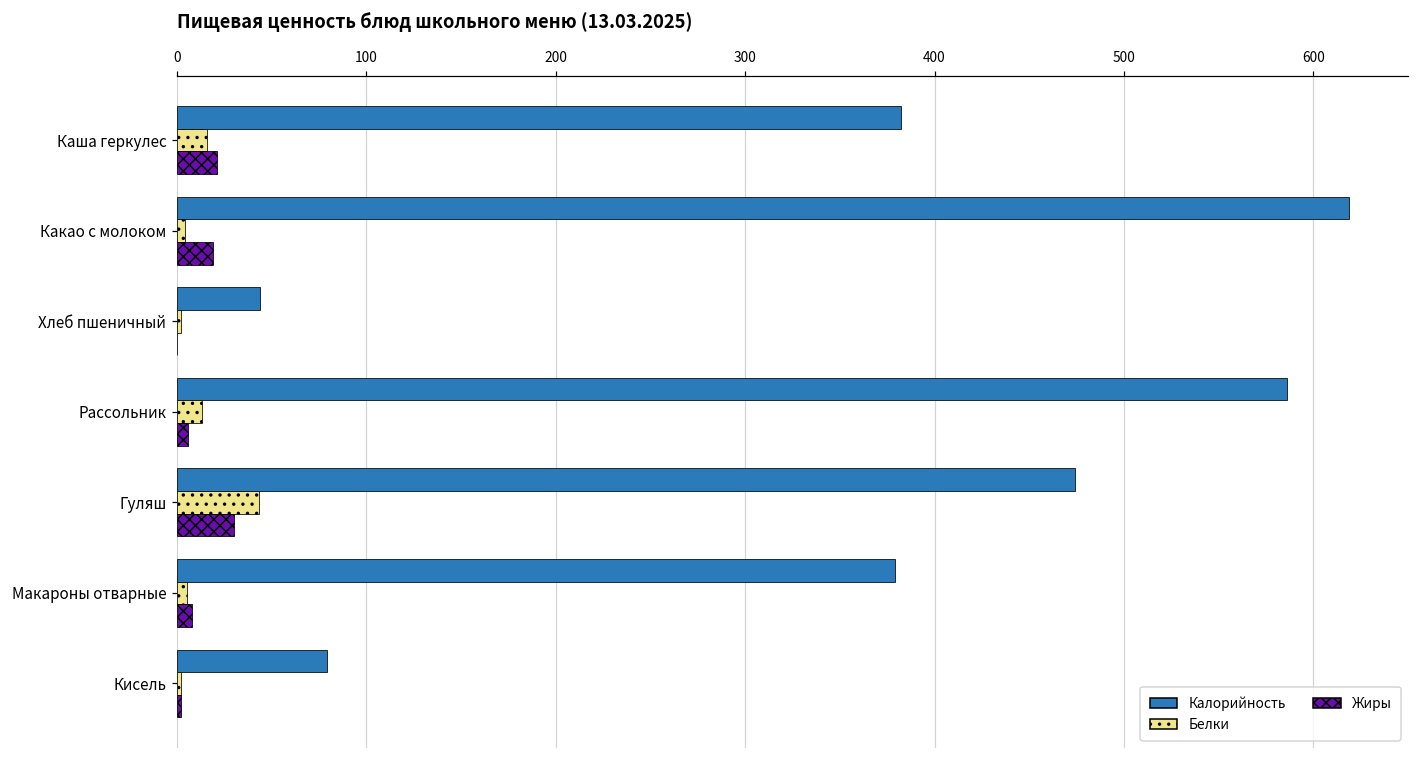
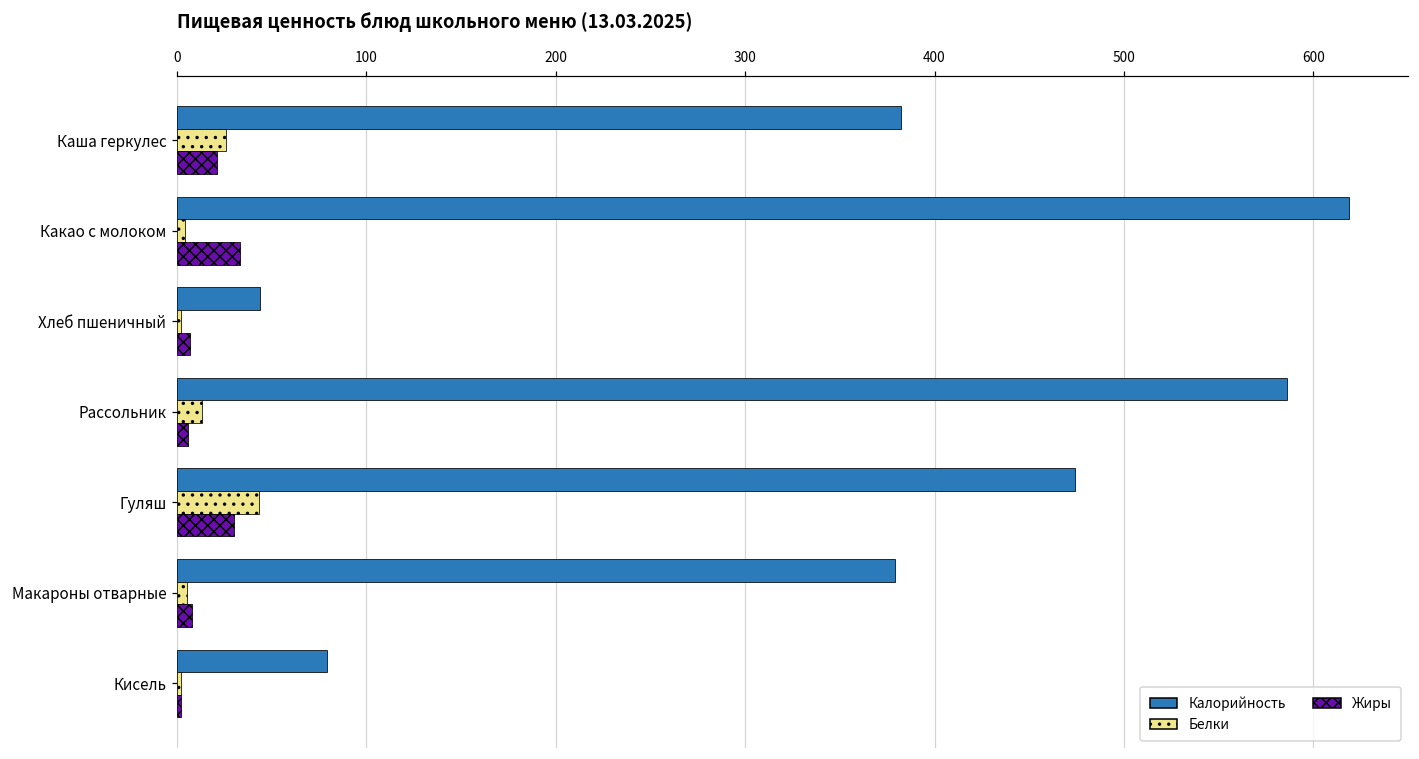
  {
    "Калорийность": {
      "Каша геркулес": 382,
      "Какао с молоком": 619,
      "Хлеб пшеничный": 44,
      "Рассольник": 586,
      "Гуляш": 474,
      "Макароны отварные": 379,
      "Кисель": 79
    },
    "Белки": {
-     "Каша геркулес": 16,
+     "Каша геркулес": 26,
      "Какао с молоком": 4,
      "Хлеб пшеничный": 2,
      "Рассольник": 13,
      "Гуляш": 43,
      "Макароны отварные": 5,
      "Кисель": 2
    },
    "Жиры": {
      "Каша геркулес": 21,
-     "Какао с молоком": 19,
-     "Хлеб пшеничный": 0,
+     "Какао с молоком": 33,
+     "Хлеб пшеничный": 7,
      "Рассольник": 6,
      "Гуляш": 30,
      "Макароны отварные": 8,
      "Кисель": 2
    }
  }
